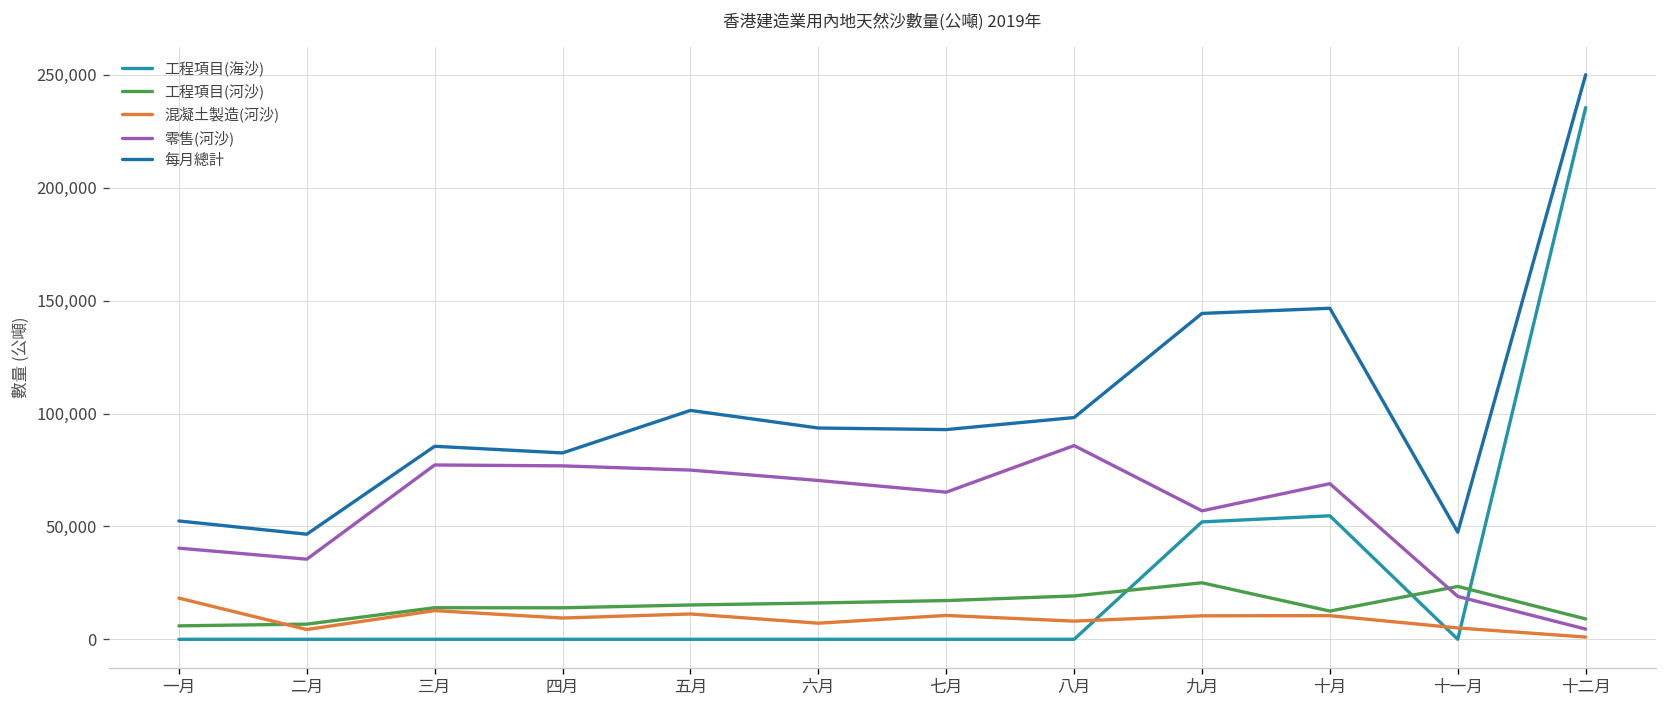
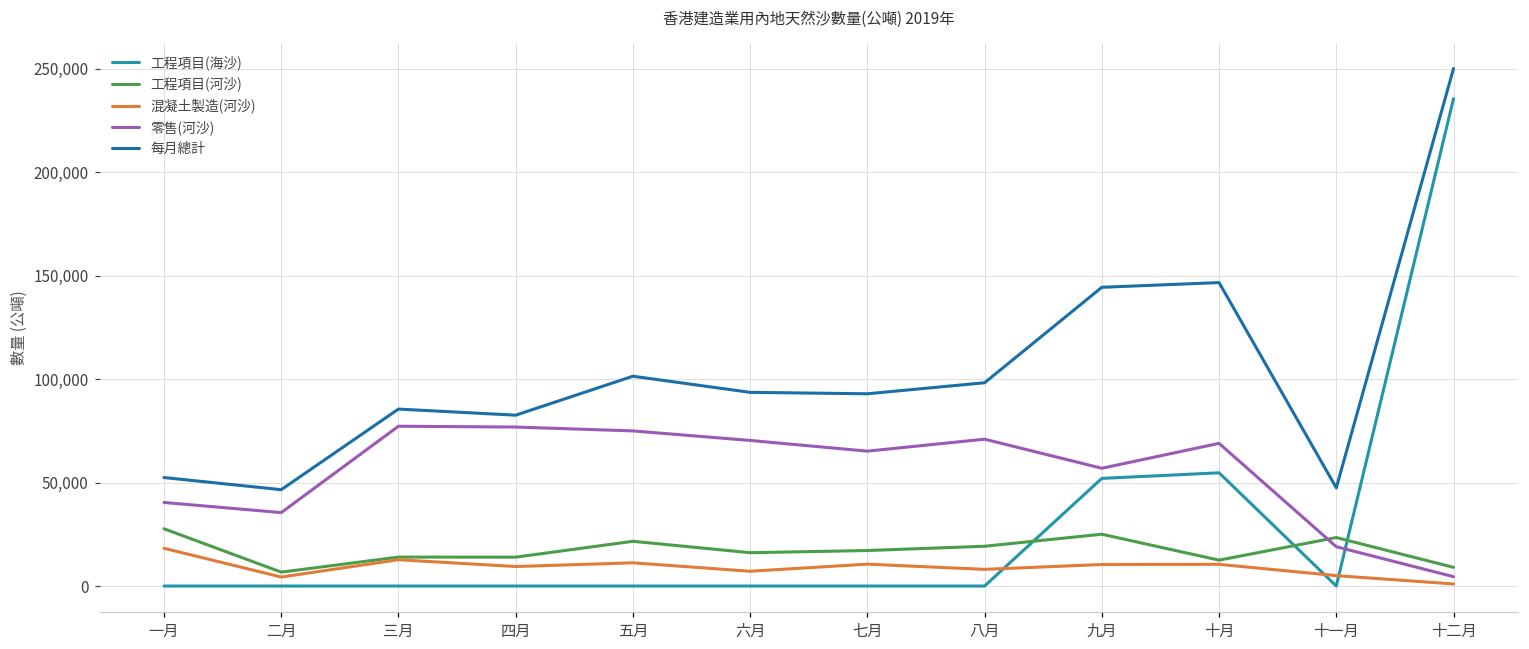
  {
    "工程項目(河沙)": {
-     "一月": "6,000",
+     "一月": "28,000",
      "二月": "7,000",
      "四月": "14,000",
-     "五月": "15,000",
+     "五月": "22,000",
      "六月": "16,000",
      "七月": "17,000",
      "八月": "19,000",
      "九月": "25,000",
      "十月": "13,000",
      "十一月": "23,000",
      "十二月": "9,000"
    },
    "混凝土製造(河沙)": {
      "一月": "18,000",
      "二月": "4,000",
      "四月": "9,000",
      "五月": "11,000",
      "六月": "7,000",
      "七月": "11,000",
      "八月": "8,000",
      "九月": "10,000",
      "十月": "10,000",
      "十一月": "5,000",
      "十二月": "1,000"
    },
    "零售(河沙)": {
      "一月": "40,000",
      "二月": "35,000",
      "三月": "77,000",
      "四月": "77,000",
      "五月": "75,000",
      "六月": "70,000",
      "七月": "65,000",
-     "八月": "86,000",
+     "八月": "71,000",
      "九月": "57,000",
      "十月": "69,000",
      "十一月": "19,000",
      "十二月": "5,000"
    }
  }
